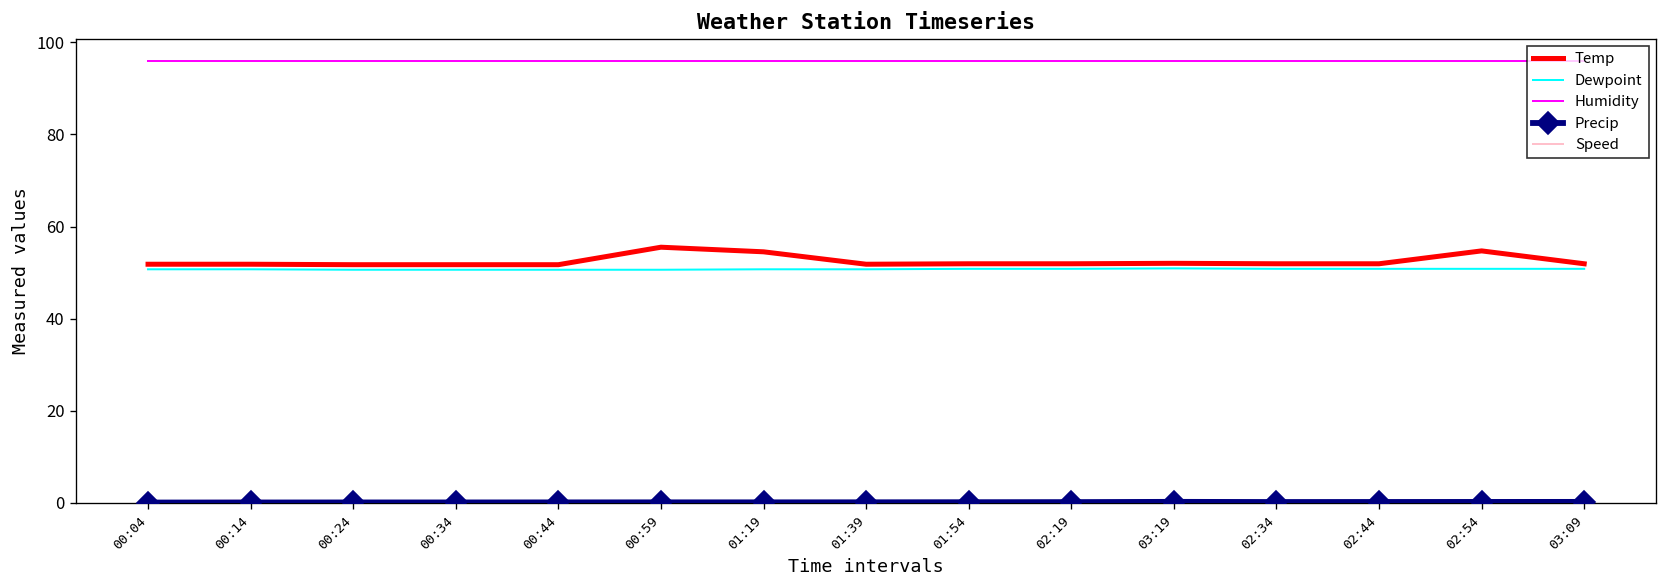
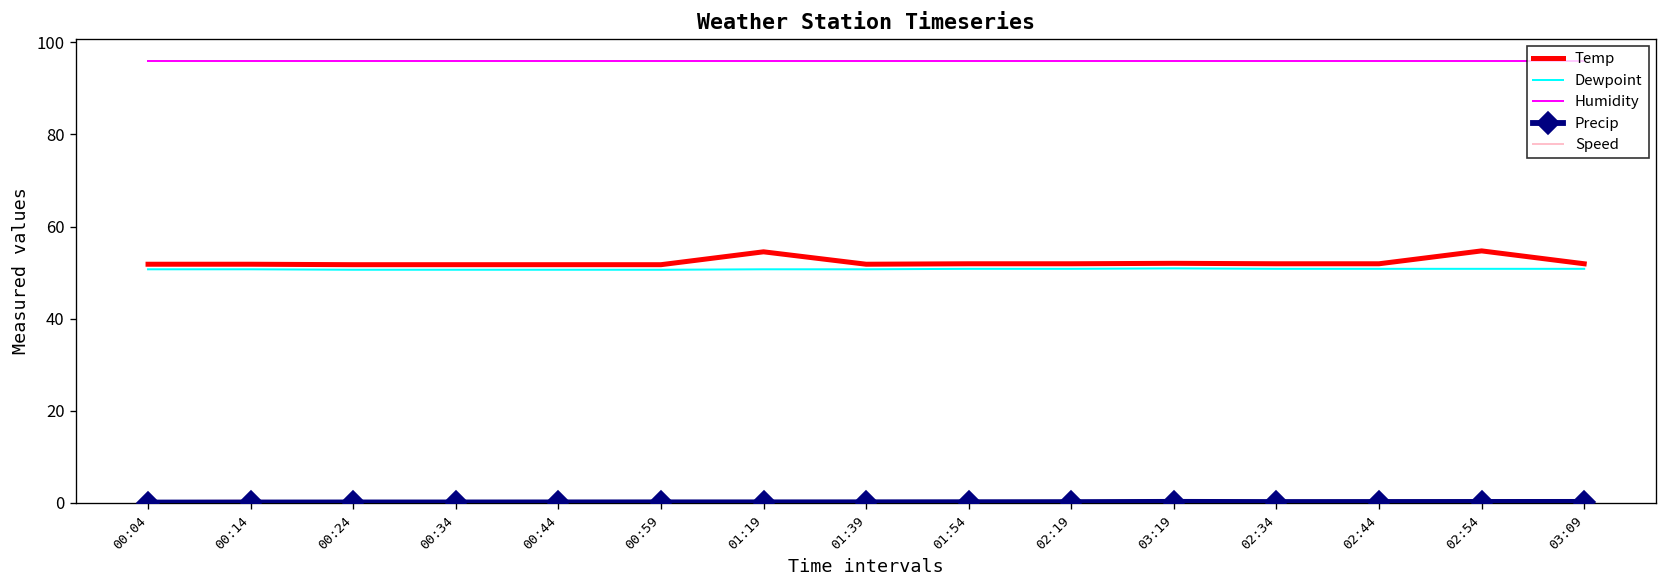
  {
    "Temp": {
      "00:04": 52,
      "00:14": 52,
      "00:24": 52,
      "00:34": 52,
      "00:44": 52,
-     "00:59": 56,
+     "00:59": 52,
      "01:19": 55,
      "01:39": 52,
      "01:54": 52,
      "02:19": 52,
      "03:19": 52,
      "02:34": 52,
      "02:44": 52,
      "02:54": 55,
      "03:09": 52
    },
    "Dewpoint": {
      "00:04": 51,
      "00:14": 51,
      "00:24": 51,
      "00:34": 51,
      "00:44": 51,
      "00:59": 51,
      "01:19": 51,
      "01:39": 51,
      "01:54": 51,
      "02:19": 51,
      "03:19": 51,
      "02:34": 51,
      "02:44": 51,
      "02:54": 51,
      "03:09": 51
    },
    "Humidity": {
      "00:04": 96,
      "00:14": 96,
      "00:24": 96,
      "00:34": 96,
      "00:44": 96,
      "00:59": 96,
      "01:19": 96,
      "01:39": 96,
      "01:54": 96,
      "02:19": 96,
      "03:19": 96,
      "02:34": 96,
      "02:44": 96,
      "02:54": 96
    }
  }
